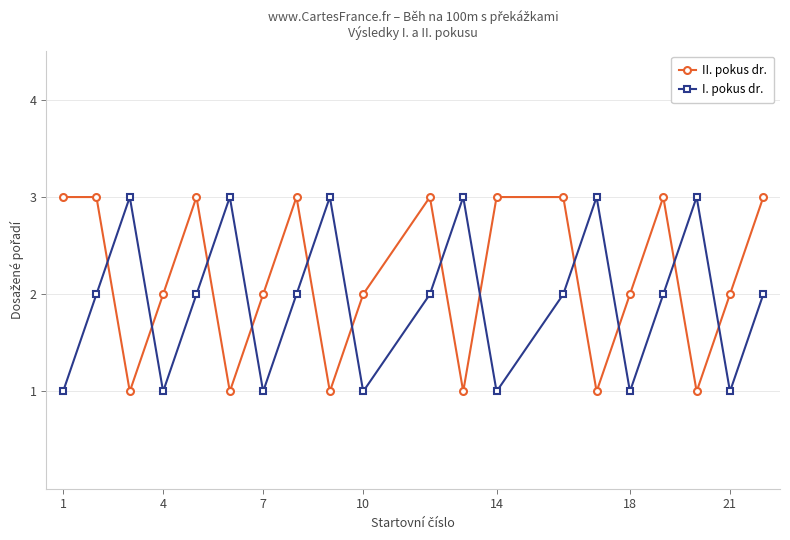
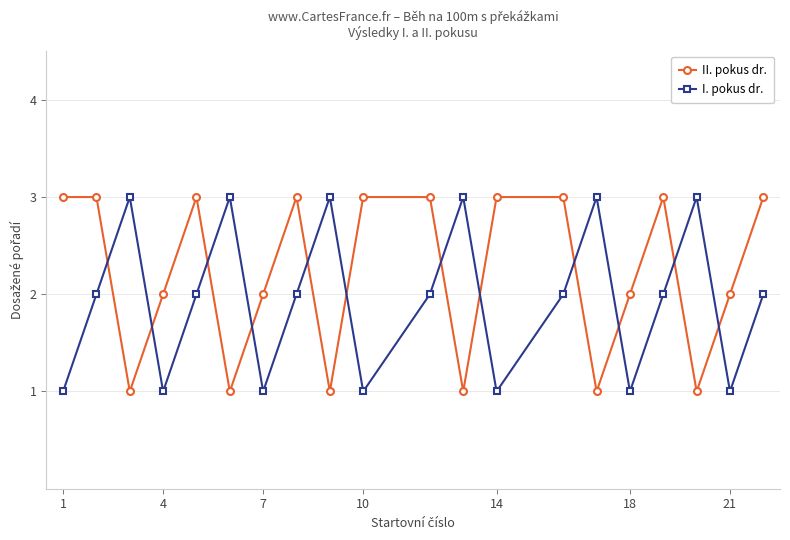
  {
    "II. pokus dr.": {
      "1": 3,
      "4": 2,
      "7": 2,
-     "10": 2,
+     "10": 3,
      "14": 3,
      "18": 2,
      "21": 2
    },
    "I. pokus dr.": {
      "1": 1,
      "4": 1,
      "7": 1,
      "10": 1,
      "14": 1,
      "18": 1,
      "21": 1
    }
  }
